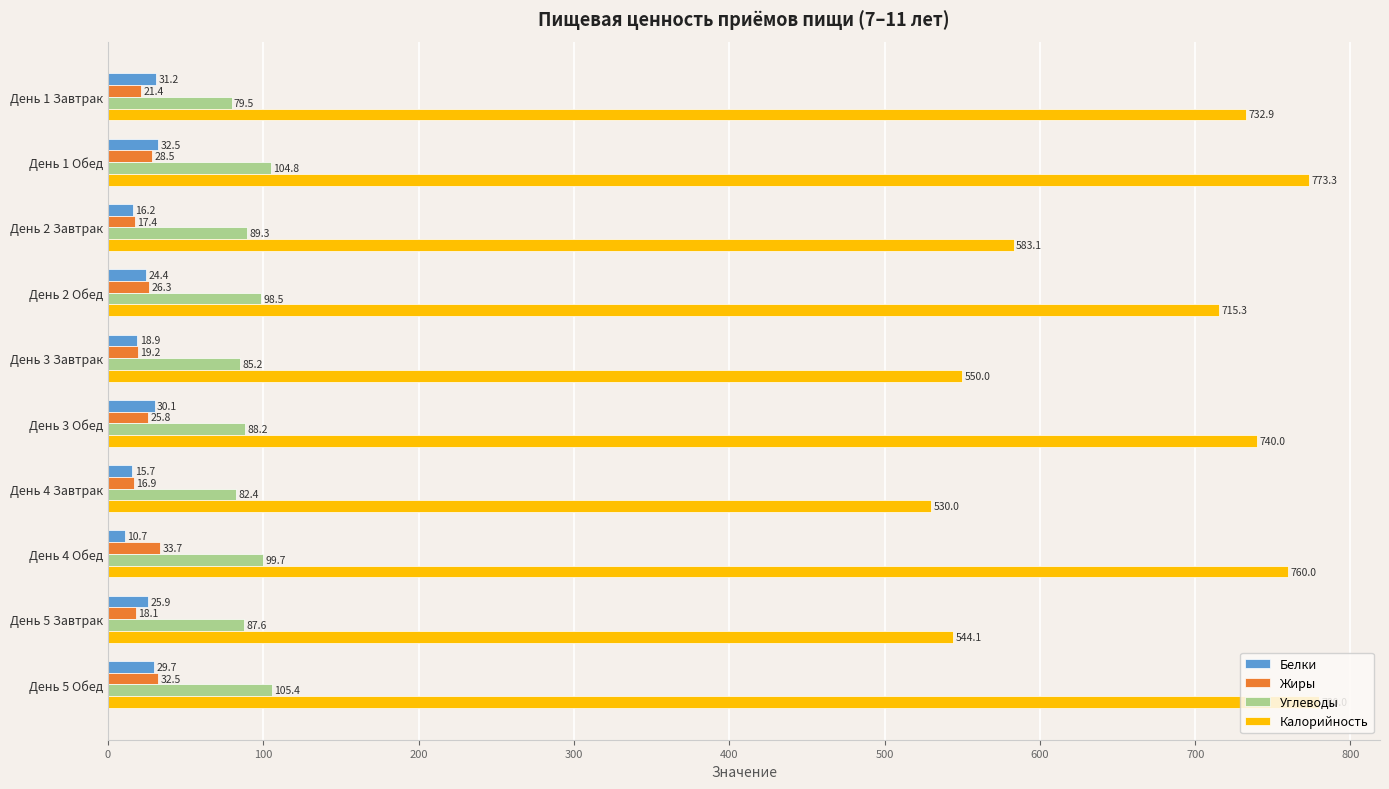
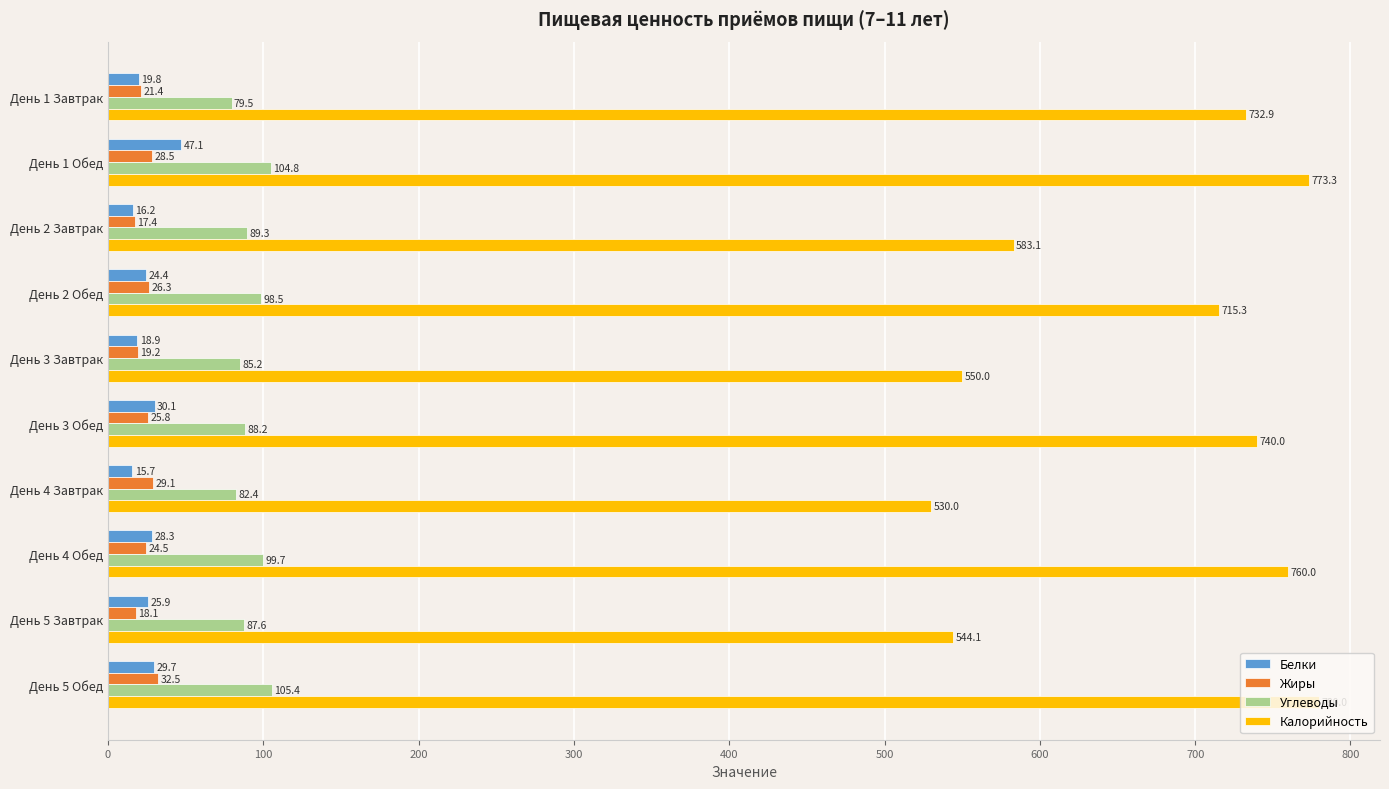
  {
    "Белки": {
-     "День 1 Завтрак": 31.2,
-     "День 1 Обед": 32.5,
+     "День 1 Завтрак": 19.8,
+     "День 1 Обед": 47.1,
      "День 2 Завтрак": 16.2,
      "День 2 Обед": 24.4,
      "День 3 Завтрак": 18.9,
      "День 3 Обед": 30.1,
      "День 4 Завтрак": 15.7,
-     "День 4 Обед": 10.7,
+     "День 4 Обед": 28.3,
      "День 5 Завтрак": 25.9,
      "День 5 Обед": 29.7
    },
    "Жиры": {
      "День 1 Завтрак": 21.4,
      "День 1 Обед": 28.5,
      "День 2 Завтрак": 17.4,
      "День 2 Обед": 26.3,
      "День 3 Завтрак": 19.2,
      "День 3 Обед": 25.8,
-     "День 4 Завтрак": 16.9,
-     "День 4 Обед": 33.7,
+     "День 4 Завтрак": 29.1,
+     "День 4 Обед": 24.5,
      "День 5 Завтрак": 18.1,
      "День 5 Обед": 32.5
    },
    "Углеводы": {
      "День 1 Завтрак": 79.5,
      "День 1 Обед": 104.8,
      "День 2 Завтрак": 89.3,
      "День 2 Обед": 98.5,
      "День 3 Завтрак": 85.2,
      "День 3 Обед": 88.2,
      "День 4 Завтрак": 82.4,
      "День 4 Обед": 99.7,
      "День 5 Завтрак": 87.6,
      "День 5 Обед": 105.4
    },
    "Калорийность": {
      "День 1 Завтрак": 732.9,
      "День 1 Обед": 773.3,
      "День 2 Завтрак": 583.1,
      "День 2 Обед": 715.3,
      "День 3 Завтрак": 550.0,
      "День 3 Обед": 740.0,
      "День 4 Завтрак": 530.0,
      "День 4 Обед": 760.0,
      "День 5 Завтрак": 544.1
    }
  }
